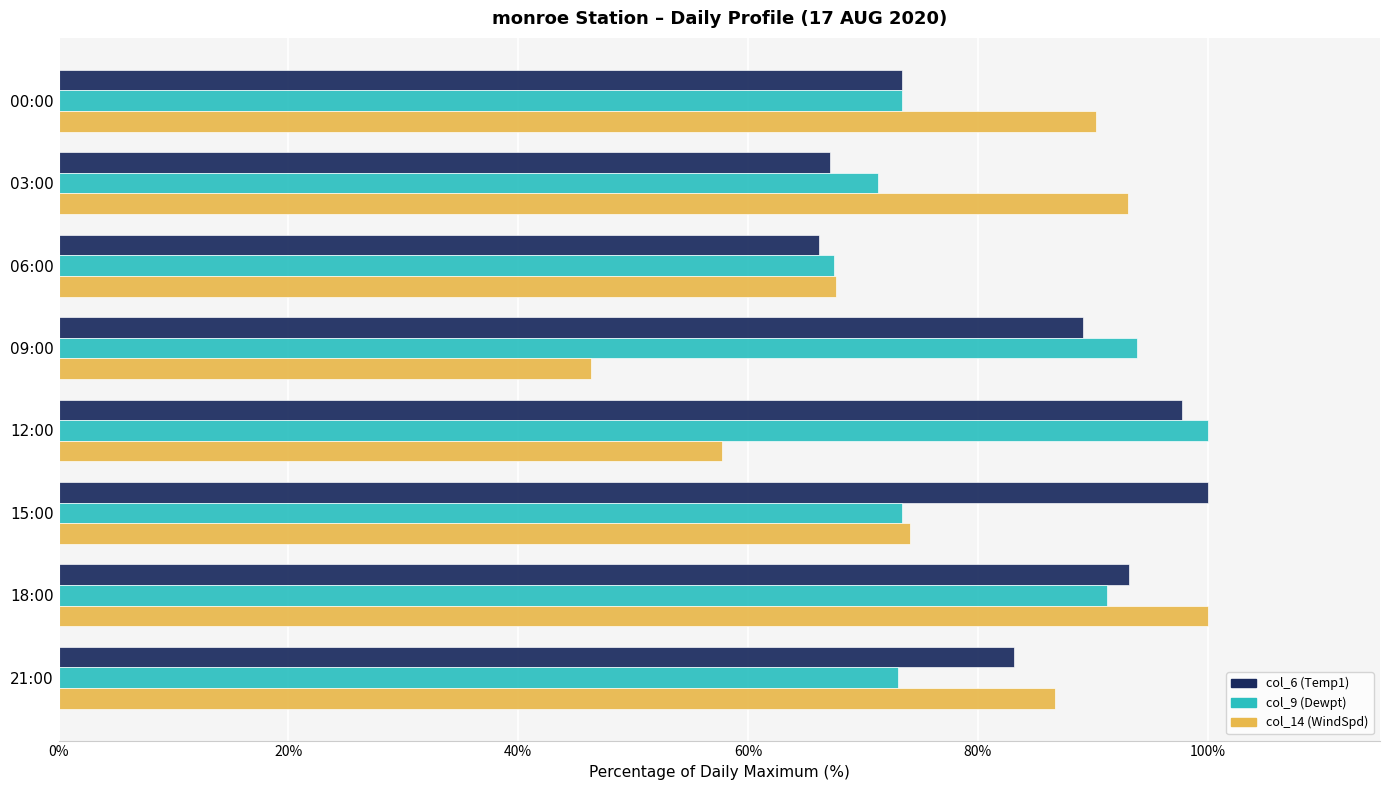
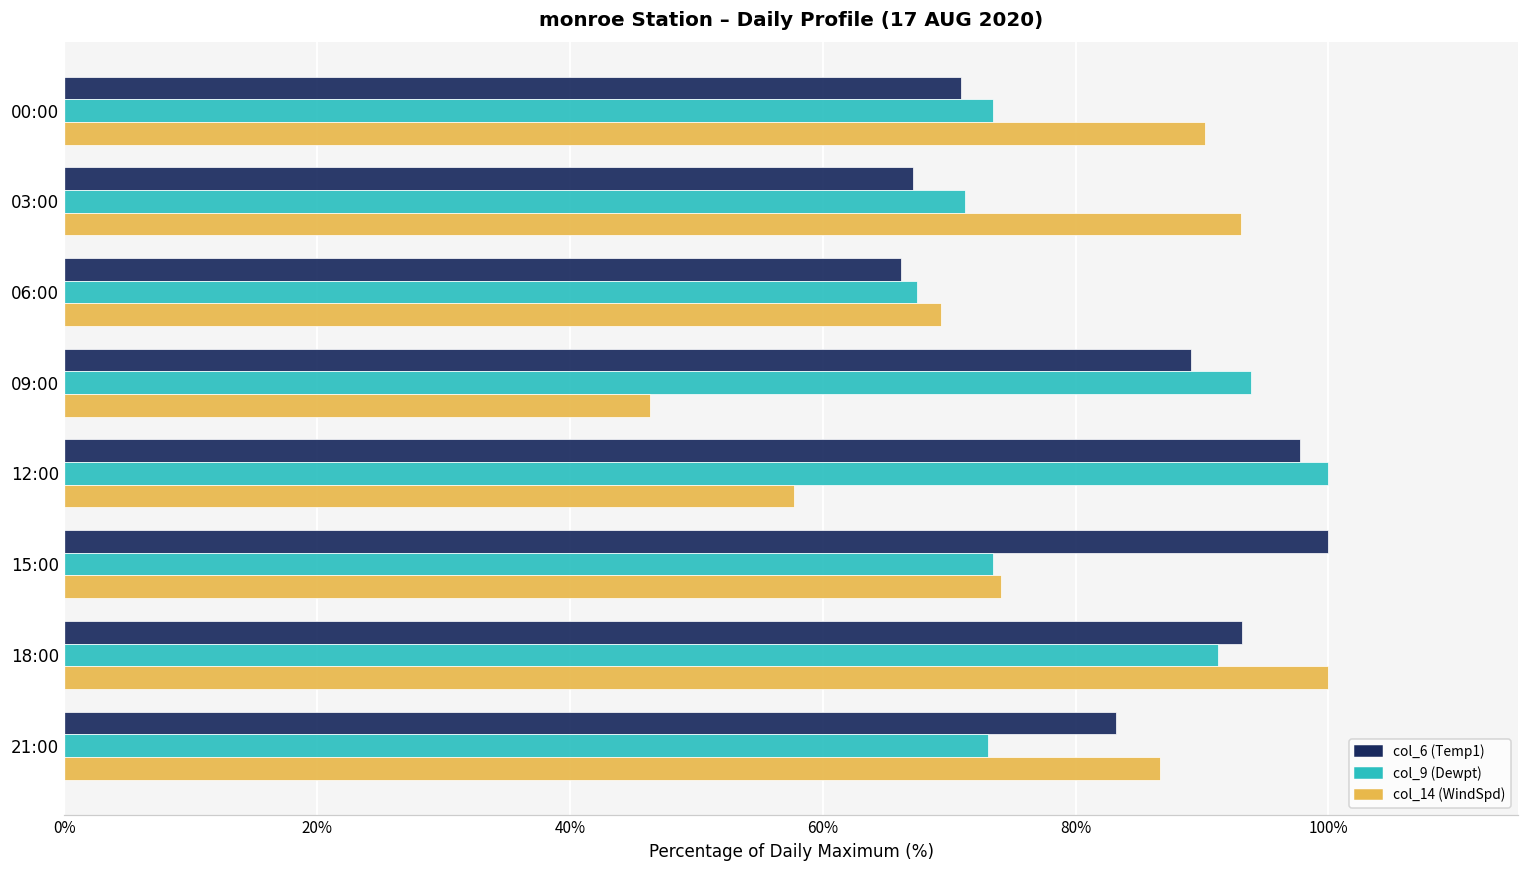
  {
    "col_6 (Temp1)": {
-     "00:00": "73.4%",
+     "00:00": "71.0%",
      "03:00": "67.1%",
      "06:00": "66.2%",
      "09:00": "89.2%",
      "12:00": "97.8%",
      "15:00": "100.0%",
      "18:00": "93.1%",
      "21:00": "83.2%"
    },
    "col_9 (Dewpt)": {
      "00:00": "73.4%",
      "03:00": "71.3%",
      "06:00": "67.5%",
      "09:00": "93.9%",
      "12:00": "100.0%",
      "15:00": "73.4%",
      "18:00": "91.3%",
      "21:00": "73.0%"
    },
    "col_14 (WindSpd)": {
      "00:00": "90.3%",
      "03:00": "93.1%",
-     "06:00": "67.7%",
+     "06:00": "69.4%",
      "09:00": "46.3%",
      "12:00": "57.7%",
      "15:00": "74.1%",
      "18:00": "100.0%",
      "21:00": "86.7%"
    }
  }
